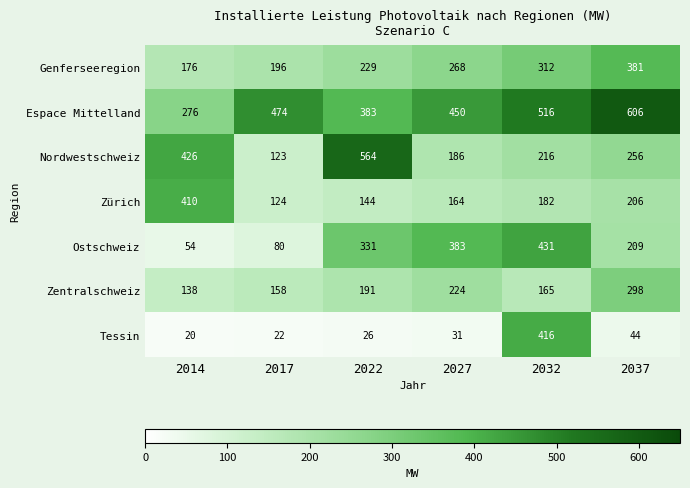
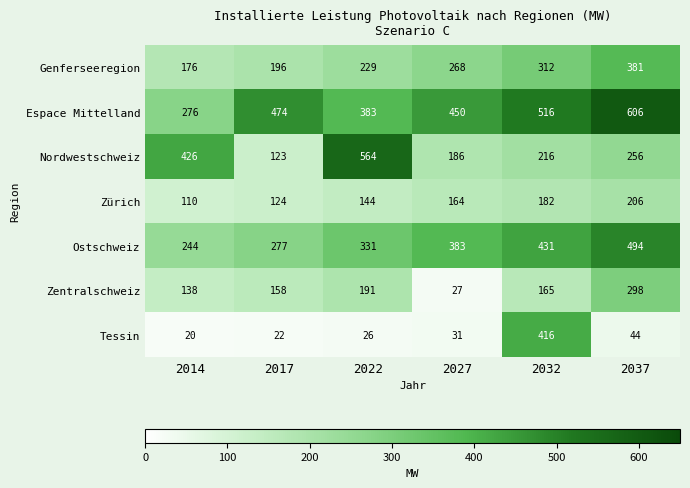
  {
    "Genferseeregion": {
      "2014": 176,
      "2017": 196,
      "2022": 229,
      "2027": 268,
      "2032": 312,
      "2037": 381
    },
    "Espace Mittelland": {
      "2014": 276,
      "2017": 474,
      "2022": 383,
      "2027": 450,
      "2032": 516,
      "2037": 606
    },
    "Nordwestschweiz": {
      "2014": 426,
      "2017": 123,
      "2022": 564,
      "2027": 186,
      "2032": 216,
      "2037": 256
    },
    "Zürich": {
-     "2014": 410,
+     "2014": 110,
      "2017": 124,
      "2022": 144,
      "2027": 164,
      "2032": 182,
      "2037": 206
    },
    "Ostschweiz": {
-     "2014": 54,
-     "2017": 80,
+     "2014": 244,
+     "2017": 277,
      "2022": 331,
      "2027": 383,
      "2032": 431,
-     "2037": 209
+     "2037": 494
    },
    "Zentralschweiz": {
      "2014": 138,
      "2017": 158,
      "2022": 191,
-     "2027": 224,
+     "2027": 27,
      "2032": 165,
      "2037": 298
    },
    "Tessin": {
      "2014": 20,
      "2017": 22,
      "2022": 26,
      "2027": 31,
      "2032": 416,
      "2037": 44
    }
  }
